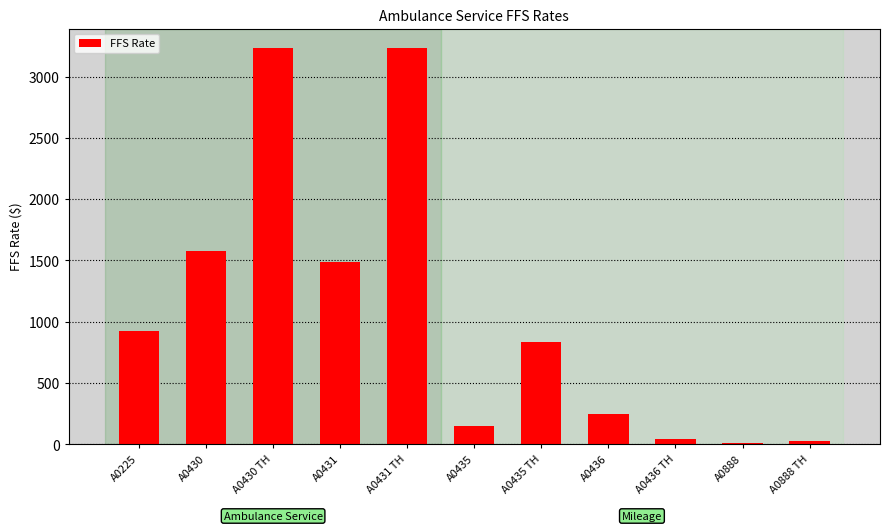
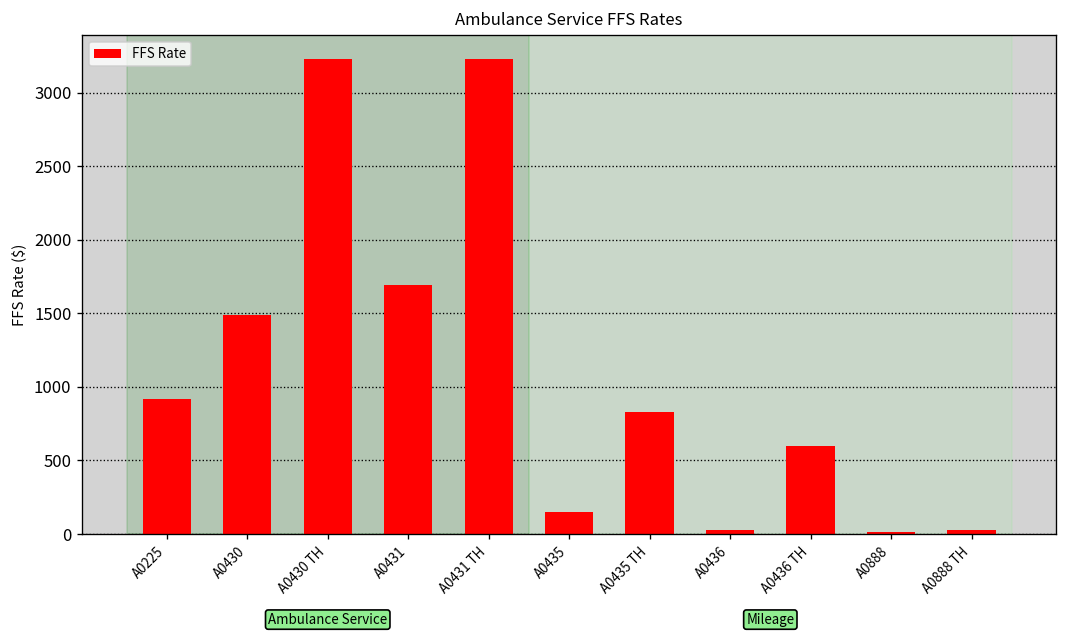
  {
    "A0225": 920,
-   "A0430": 1580,
+   "A0430": 1490,
    "A0430 TH": 3230,
-   "A0431": 1490,
+   "A0431": 1690,
    "A0431 TH": 3230,
    "A0435": 150,
    "A0435 TH": 830,
-   "A0436": 240,
-   "A0436 TH": 50,
+   "A0436": 20,
+   "A0436 TH": 600,
    "A0888 TH": 30
  }
